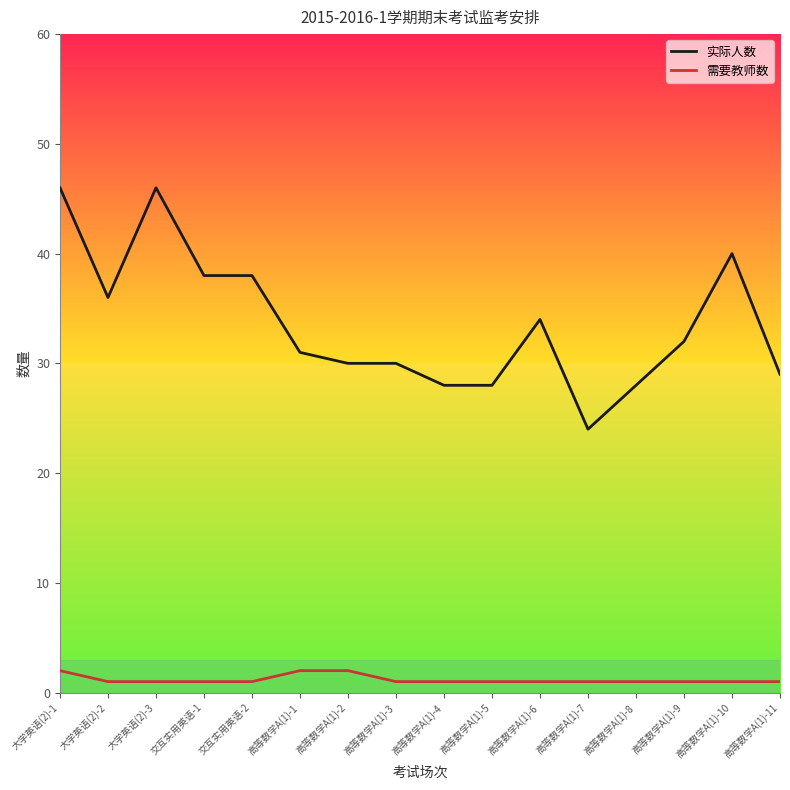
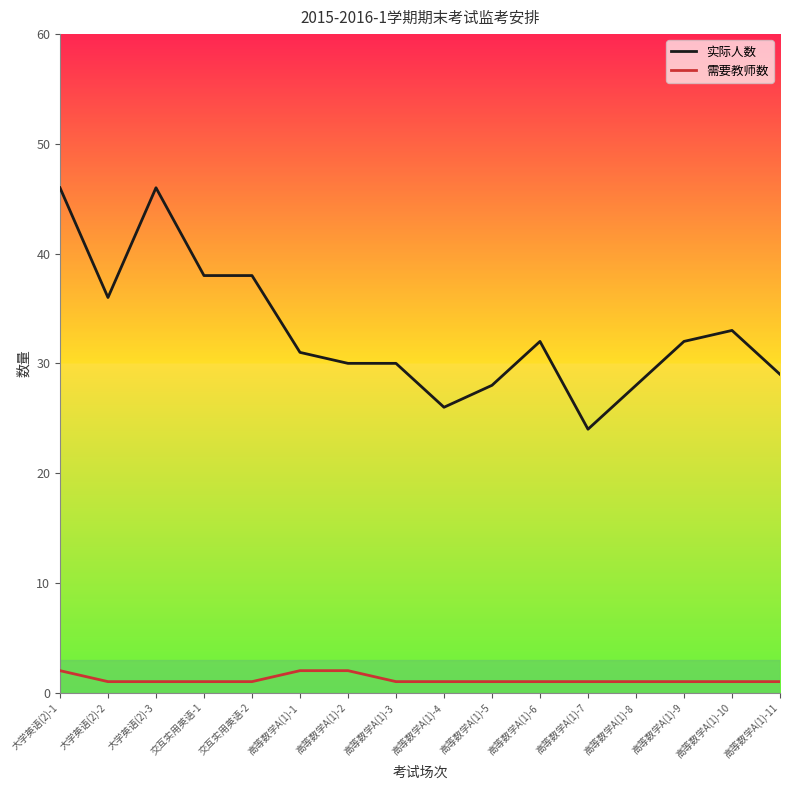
  {
    "实际人数": {
      "大学英语(2)-1": 46,
      "大学英语(2)-2": 36,
      "大学英语(2)-3": 46,
      "交互实用英语-1": 38,
      "交互实用英语-2": 38,
      "高等数学A(1)-1": 31,
      "高等数学A(1)-2": 30,
      "高等数学A(1)-3": 30,
-     "高等数学A(1)-4": 28,
+     "高等数学A(1)-4": 26,
      "高等数学A(1)-5": 28,
-     "高等数学A(1)-6": 34,
+     "高等数学A(1)-6": 32,
      "高等数学A(1)-7": 24,
      "高等数学A(1)-8": 28,
      "高等数学A(1)-9": 32,
-     "高等数学A(1)-10": 40,
+     "高等数学A(1)-10": 33,
      "高等数学A(1)-11": 29
    }
  }
